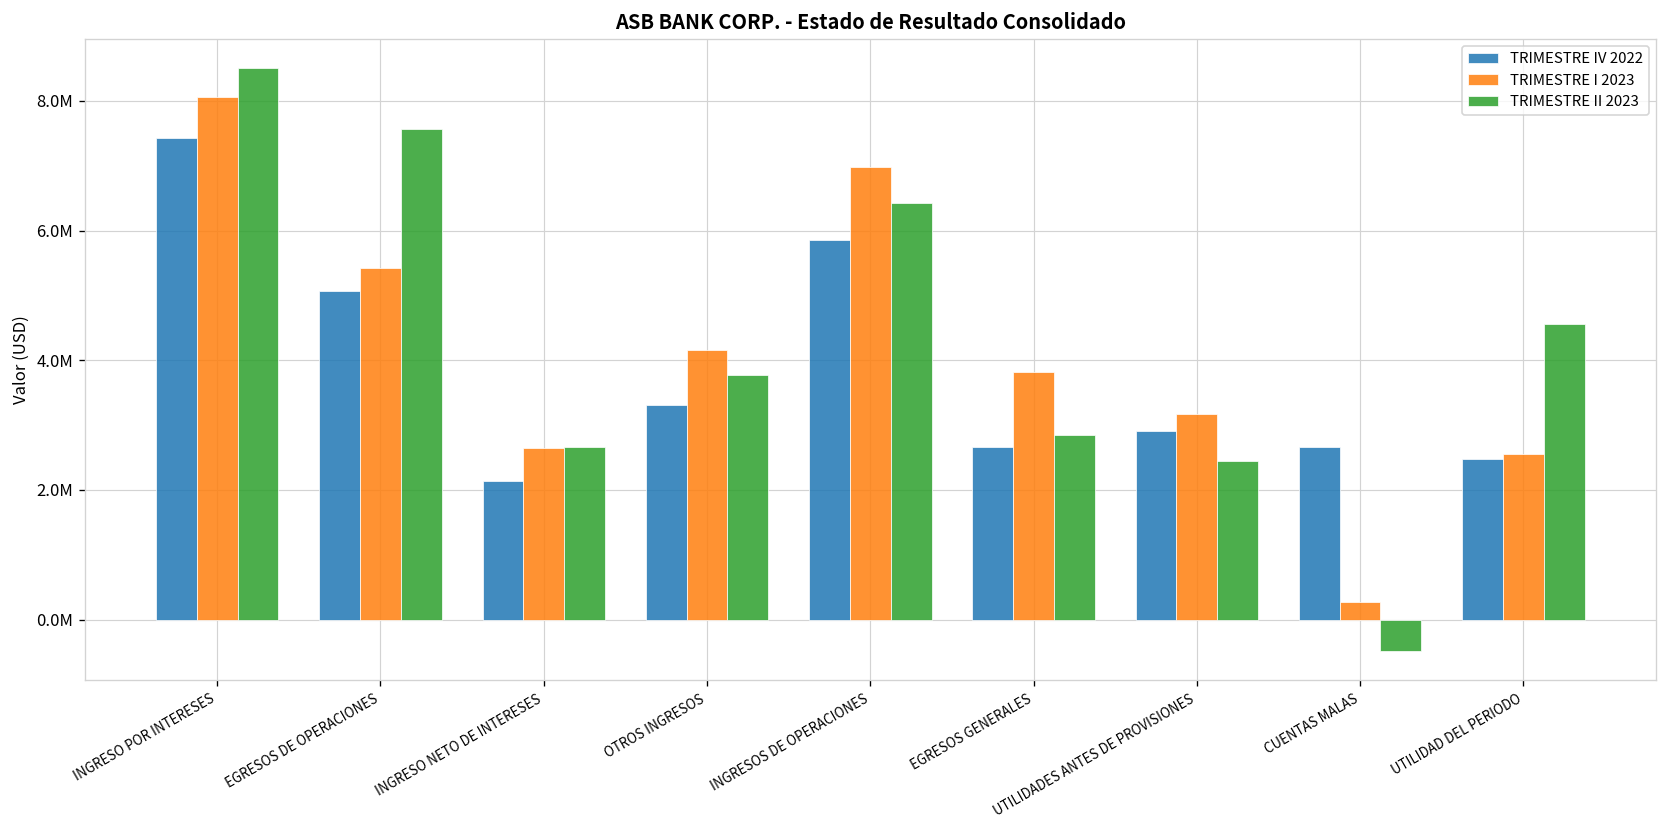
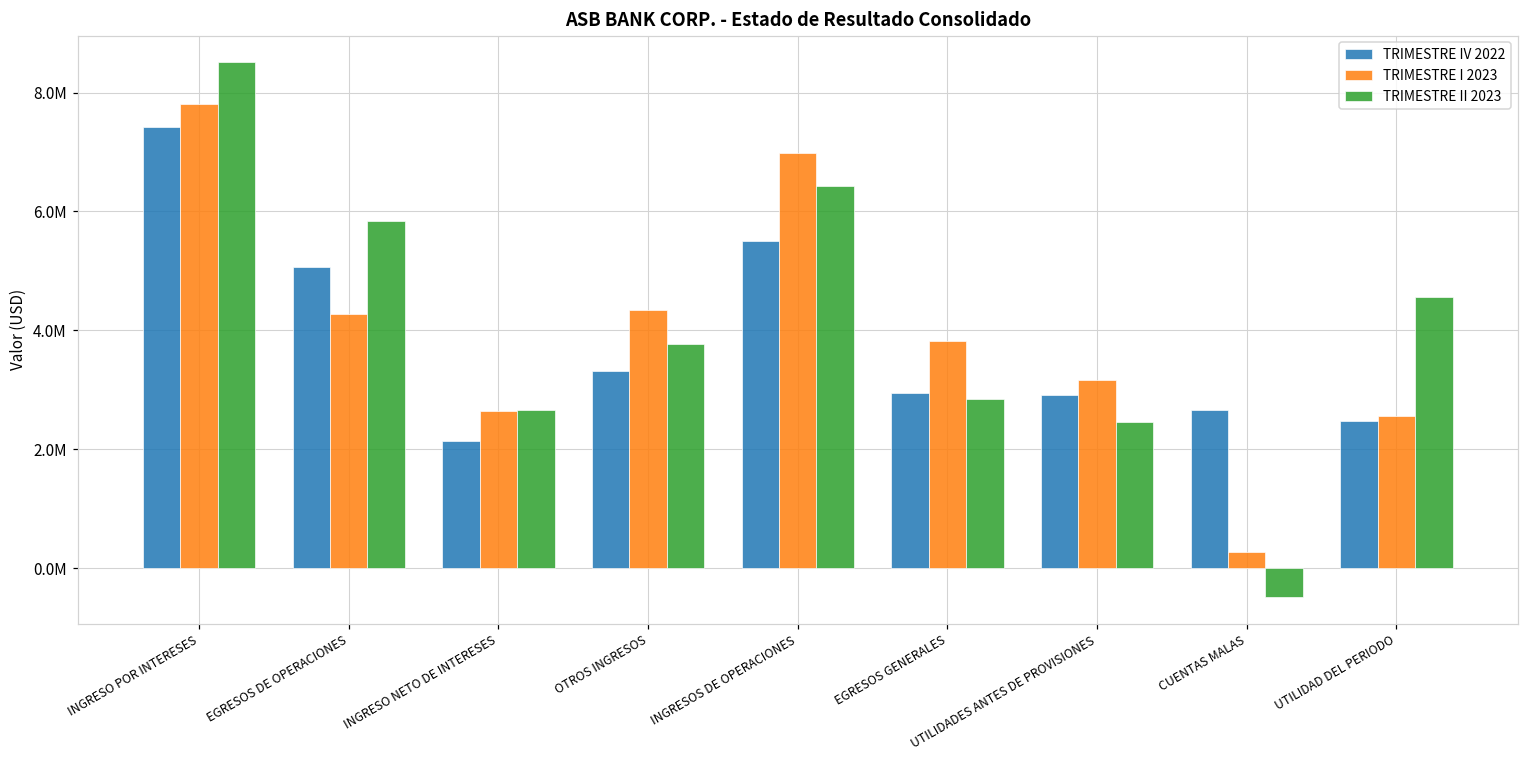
  {
    "TRIMESTRE IV 2022": {
      "INGRESO POR INTERESES": 7400000,
      "EGRESOS DE OPERACIONES": 5100000,
      "INGRESO NETO DE INTERESES": 2100000,
      "OTROS INGRESOS": 3300000,
-     "INGRESOS DE OPERACIONES": 5900000,
-     "EGRESOS GENERALES": 2700000,
+     "INGRESOS DE OPERACIONES": 5500000,
+     "EGRESOS GENERALES": 2900000,
      "UTILIDADES ANTES DE PROVISIONES": 2900000,
      "CUENTAS MALAS": 2700000,
      "UTILIDAD DEL PERIODO": 2500000
    },
    "TRIMESTRE I 2023": {
-     "INGRESO POR INTERESES": 8100000,
-     "EGRESOS DE OPERACIONES": 5400000,
+     "INGRESO POR INTERESES": 7800000,
+     "EGRESOS DE OPERACIONES": 4300000,
      "INGRESO NETO DE INTERESES": 2600000,
-     "OTROS INGRESOS": 4200000,
+     "OTROS INGRESOS": 4300000,
      "INGRESOS DE OPERACIONES": 7000000,
      "EGRESOS GENERALES": 3800000,
      "UTILIDADES ANTES DE PROVISIONES": 3200000,
      "CUENTAS MALAS": 300000,
      "UTILIDAD DEL PERIODO": 2600000
    },
    "TRIMESTRE II 2023": {
      "INGRESO POR INTERESES": 8500000,
-     "EGRESOS DE OPERACIONES": 7600000,
+     "EGRESOS DE OPERACIONES": 5800000,
      "INGRESO NETO DE INTERESES": 2700000,
      "OTROS INGRESOS": 3800000,
      "INGRESOS DE OPERACIONES": 6400000,
      "EGRESOS GENERALES": 2800000,
      "UTILIDADES ANTES DE PROVISIONES": 2500000,
      "CUENTAS MALAS": -500000,
      "UTILIDAD DEL PERIODO": 4600000
    }
  }
